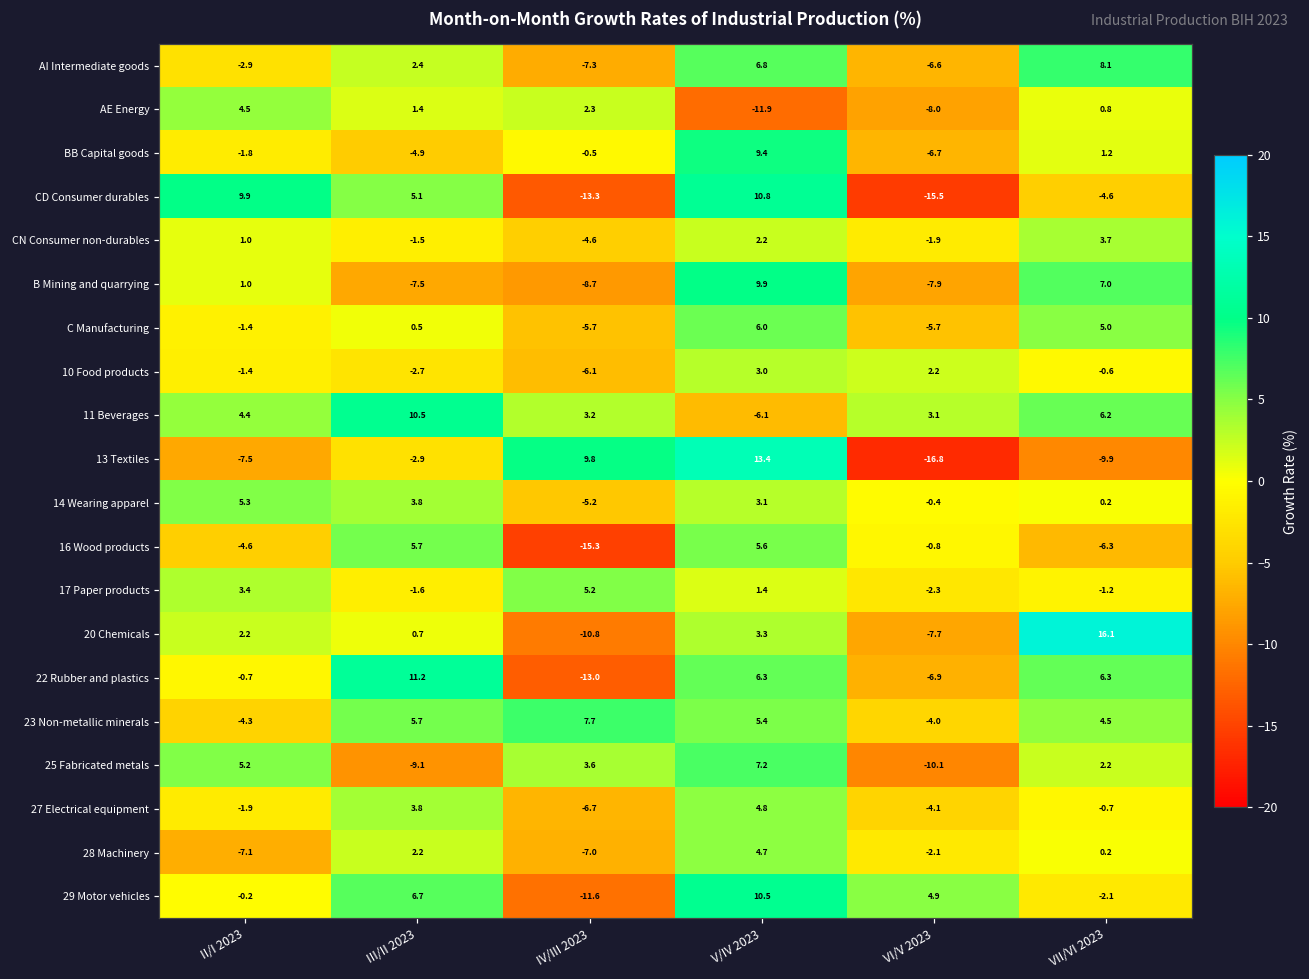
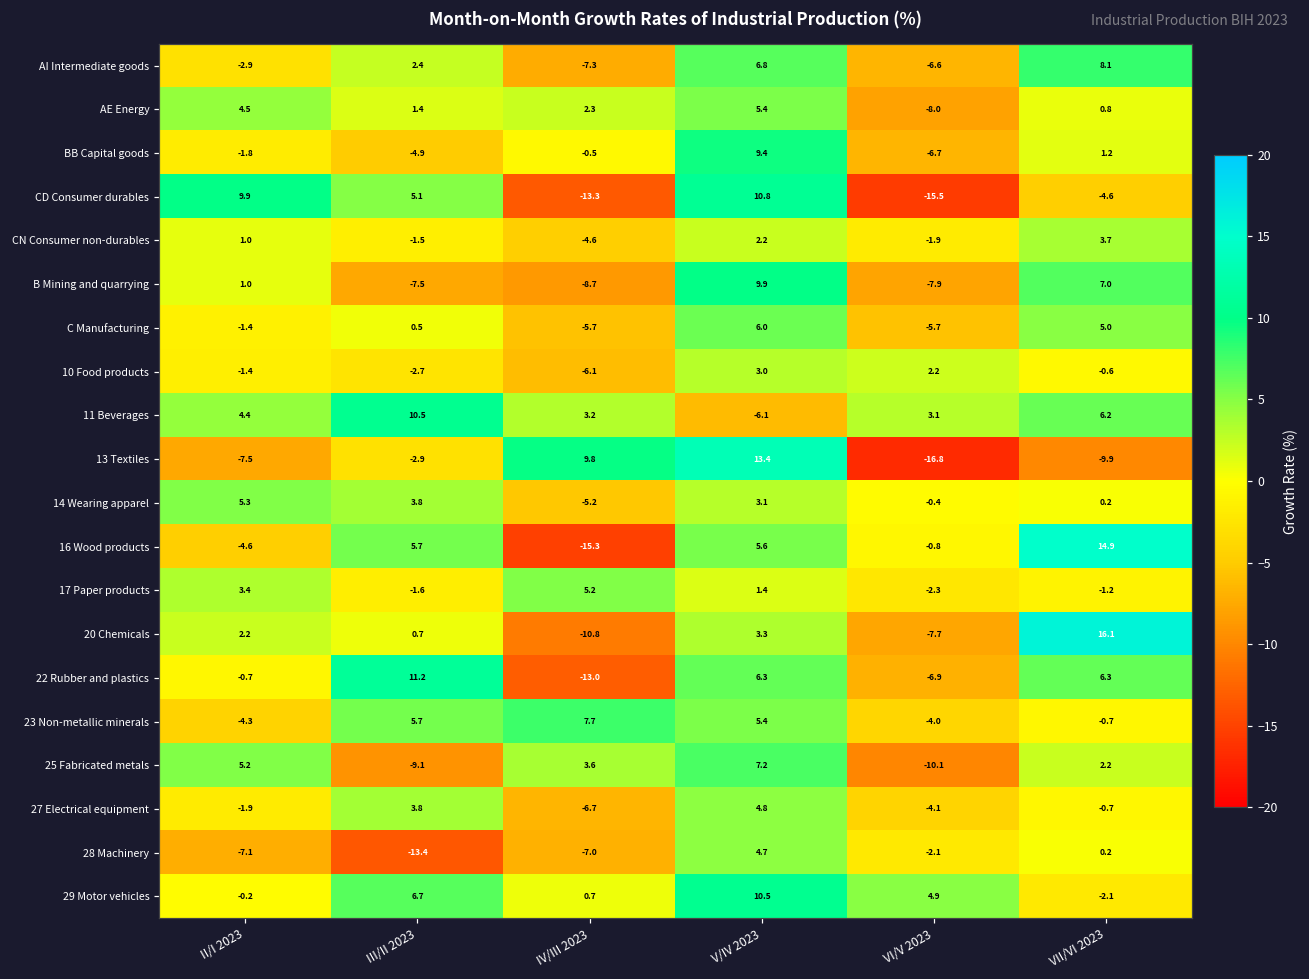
  {
    "AI Intermediate goods": {
      "II/I 2023": -2.9,
      "III/II 2023": 2.4,
      "IV/III 2023": -7.3,
      "V/IV 2023": 6.8,
      "VI/V 2023": -6.6,
      "VII/VI 2023": 8.1
    },
    "AE Energy": {
      "II/I 2023": 4.5,
      "III/II 2023": 1.4,
      "IV/III 2023": 2.3,
-     "V/IV 2023": -11.9,
+     "V/IV 2023": 5.4,
      "VI/V 2023": -8.0,
      "VII/VI 2023": 0.8
    },
    "BB Capital goods": {
      "II/I 2023": -1.8,
      "III/II 2023": -4.9,
      "IV/III 2023": -0.5,
      "V/IV 2023": 9.4,
      "VI/V 2023": -6.7,
      "VII/VI 2023": 1.2
    },
    "CD Consumer durables": {
      "II/I 2023": 9.9,
      "III/II 2023": 5.1,
      "IV/III 2023": -13.3,
      "V/IV 2023": 10.8,
      "VI/V 2023": -15.5,
      "VII/VI 2023": -4.6
    },
    "CN Consumer non-durables": {
      "II/I 2023": 1.0,
      "III/II 2023": -1.5,
      "IV/III 2023": -4.6,
      "V/IV 2023": 2.2,
      "VI/V 2023": -1.9,
      "VII/VI 2023": 3.7
    },
    "B Mining and quarrying": {
      "II/I 2023": 1.0,
      "III/II 2023": -7.5,
      "IV/III 2023": -8.7,
      "V/IV 2023": 9.9,
      "VI/V 2023": -7.9,
      "VII/VI 2023": 7.0
    },
    "C Manufacturing": {
      "II/I 2023": -1.4,
      "III/II 2023": 0.5,
      "IV/III 2023": -5.7,
      "V/IV 2023": 6.0,
      "VI/V 2023": -5.7,
      "VII/VI 2023": 5.0
    },
    "10 Food products": {
      "II/I 2023": -1.4,
      "III/II 2023": -2.7,
      "IV/III 2023": -6.1,
      "V/IV 2023": 3.0,
      "VI/V 2023": 2.2,
      "VII/VI 2023": -0.6
    },
    "11 Beverages": {
      "II/I 2023": 4.4,
      "III/II 2023": 10.5,
      "IV/III 2023": 3.2,
      "V/IV 2023": -6.1,
      "VI/V 2023": 3.1,
      "VII/VI 2023": 6.2
    },
    "13 Textiles": {
      "II/I 2023": -7.5,
      "III/II 2023": -2.9,
      "IV/III 2023": 9.8,
      "V/IV 2023": 13.4,
      "VI/V 2023": -16.8,
      "VII/VI 2023": -9.9
    },
    "14 Wearing apparel": {
      "II/I 2023": 5.3,
      "III/II 2023": 3.8,
      "IV/III 2023": -5.2,
      "V/IV 2023": 3.1,
      "VI/V 2023": -0.4,
      "VII/VI 2023": 0.2
    },
    "16 Wood products": {
      "II/I 2023": -4.6,
      "III/II 2023": 5.7,
      "IV/III 2023": -15.3,
      "V/IV 2023": 5.6,
      "VI/V 2023": -0.8,
-     "VII/VI 2023": -6.3
+     "VII/VI 2023": 14.9
    },
    "17 Paper products": {
      "II/I 2023": 3.4,
      "III/II 2023": -1.6,
      "IV/III 2023": 5.2,
      "V/IV 2023": 1.4,
      "VI/V 2023": -2.3,
      "VII/VI 2023": -1.2
    },
    "20 Chemicals": {
      "II/I 2023": 2.2,
      "III/II 2023": 0.7,
      "IV/III 2023": -10.8,
      "V/IV 2023": 3.3,
      "VI/V 2023": -7.7,
      "VII/VI 2023": 16.1
    },
    "22 Rubber and plastics": {
      "II/I 2023": -0.7,
      "III/II 2023": 11.2,
      "IV/III 2023": -13.0,
      "V/IV 2023": 6.3,
      "VI/V 2023": -6.9,
      "VII/VI 2023": 6.3
    },
    "23 Non-metallic minerals": {
      "II/I 2023": -4.3,
      "III/II 2023": 5.7,
      "IV/III 2023": 7.7,
      "V/IV 2023": 5.4,
      "VI/V 2023": -4.0,
-     "VII/VI 2023": 4.5
+     "VII/VI 2023": -0.7
    },
    "25 Fabricated metals": {
      "II/I 2023": 5.2,
      "III/II 2023": -9.1,
      "IV/III 2023": 3.6,
      "V/IV 2023": 7.2,
      "VI/V 2023": -10.1,
      "VII/VI 2023": 2.2
    },
    "27 Electrical equipment": {
      "II/I 2023": -1.9,
      "III/II 2023": 3.8,
      "IV/III 2023": -6.7,
      "V/IV 2023": 4.8,
      "VI/V 2023": -4.1,
      "VII/VI 2023": -0.7
    },
    "28 Machinery": {
      "II/I 2023": -7.1,
-     "III/II 2023": 2.2,
+     "III/II 2023": -13.4,
      "IV/III 2023": -7.0,
      "V/IV 2023": 4.7,
      "VI/V 2023": -2.1,
      "VII/VI 2023": 0.2
    },
    "29 Motor vehicles": {
      "II/I 2023": -0.2,
      "III/II 2023": 6.7,
-     "IV/III 2023": -11.6,
+     "IV/III 2023": 0.7,
      "V/IV 2023": 10.5,
      "VI/V 2023": 4.9,
      "VII/VI 2023": -2.1
    }
  }
